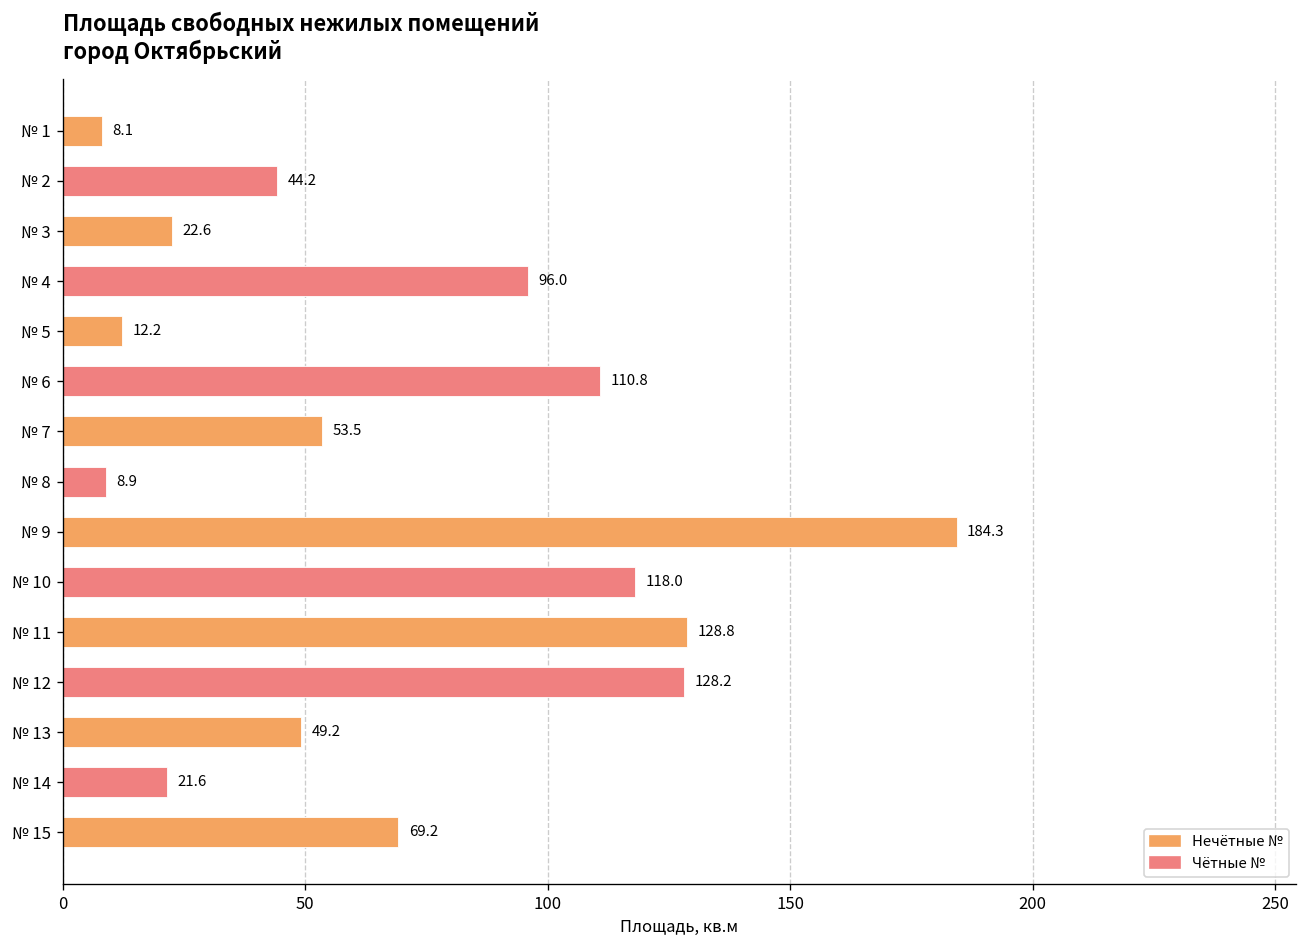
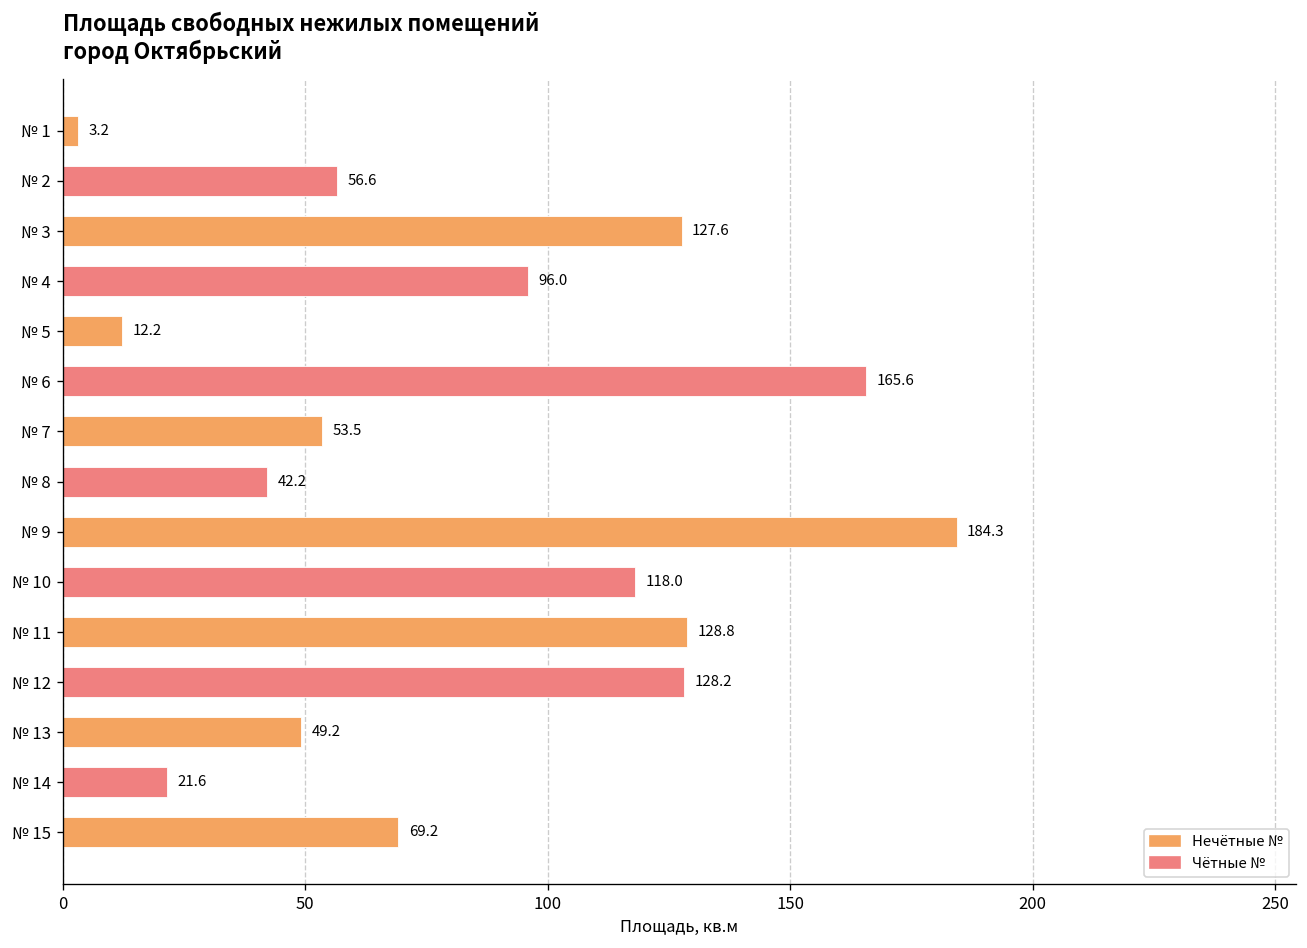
  {
-   "№ 1": 8.1,
-   "№ 2": 44.2,
-   "№ 3": 22.6,
+   "№ 1": 3.2,
+   "№ 2": 56.6,
+   "№ 3": 127.6,
    "№ 4": 96.0,
    "№ 5": 12.2,
-   "№ 6": 110.8,
+   "№ 6": 165.6,
    "№ 7": 53.5,
-   "№ 8": 8.9,
+   "№ 8": 42.2,
    "№ 9": 184.3,
    "№ 10": 118.0,
    "№ 11": 128.8,
    "№ 12": 128.2,
    "№ 13": 49.2,
    "№ 14": 21.6,
    "№ 15": 69.2
  }
